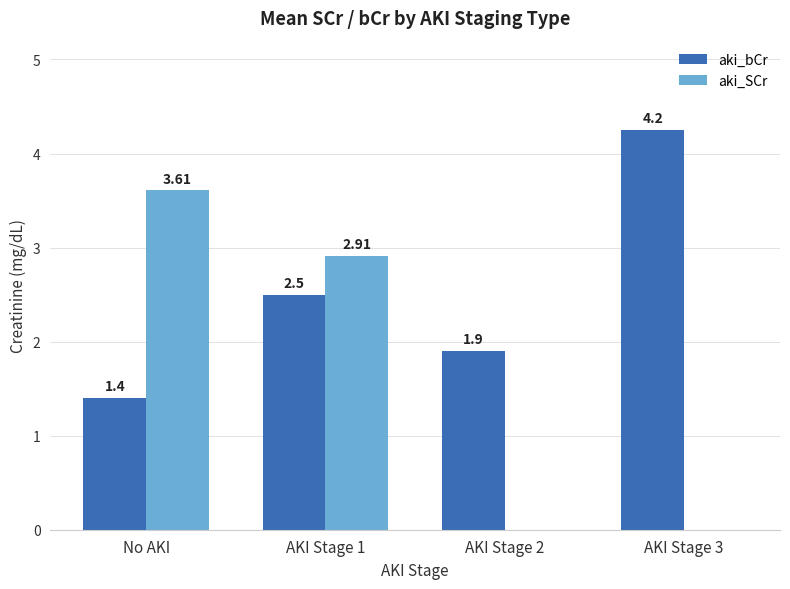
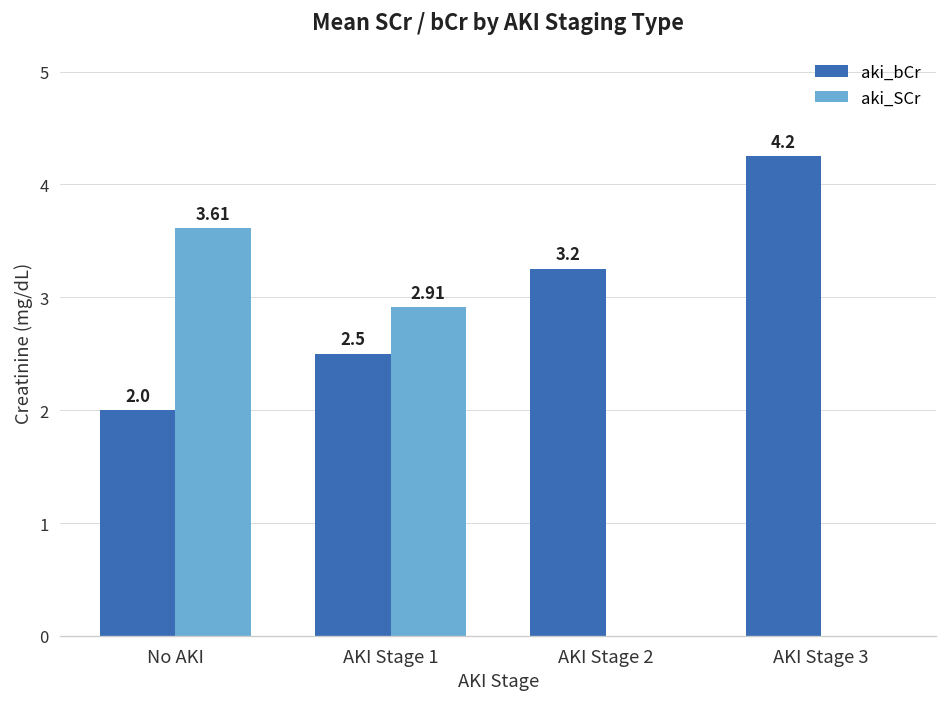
  {
    "aki_bCr": {
-     "No AKI": 1.4,
+     "No AKI": 2.0,
      "AKI Stage 1": 2.5,
-     "AKI Stage 2": 1.9,
+     "AKI Stage 2": 3.2,
      "AKI Stage 3": 4.2
    },
    "aki_SCr": {
      "No AKI": 3.61,
      "AKI Stage 1": 2.91
    }
  }
